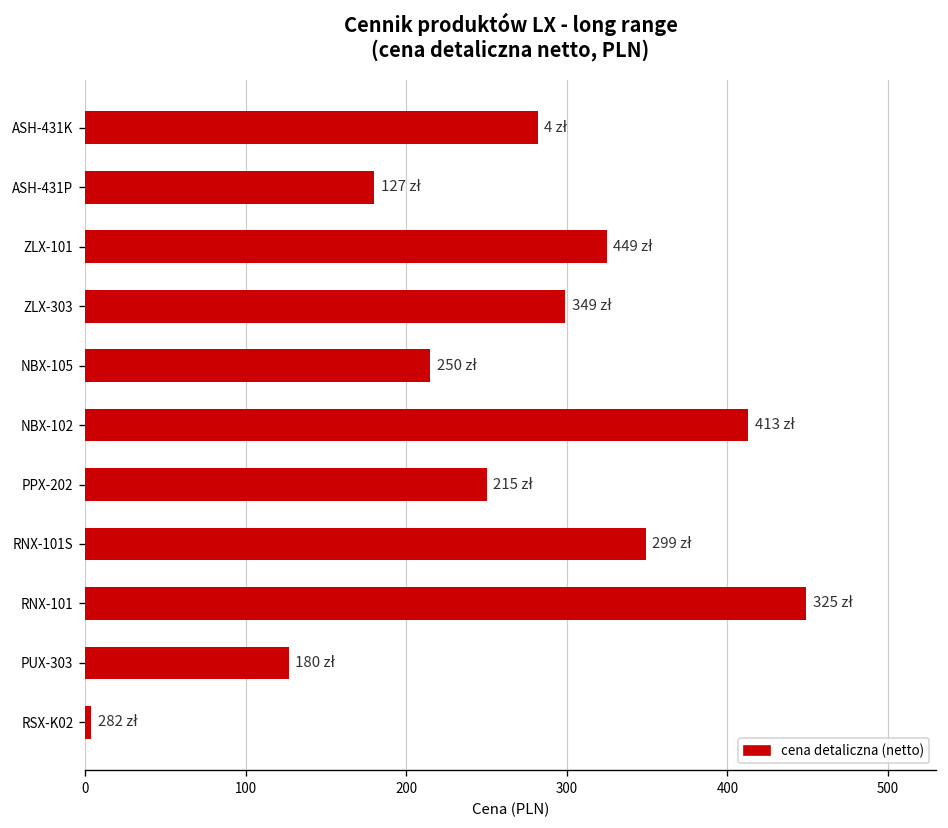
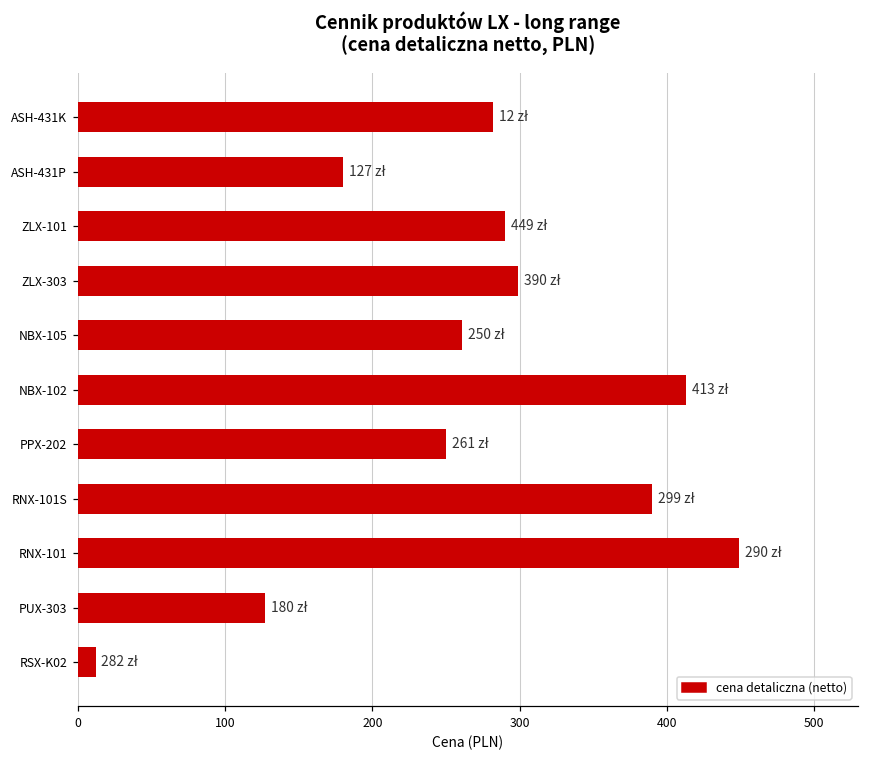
  {
-   "ZLX-101": 325,
-   "NBX-105": 215,
+   "ZLX-101": 290,
+   "NBX-105": 261,
    "NBX-102": 413,
-   "RNX-101S": 349,
-   "RSX-K02": 4
+   "RNX-101S": 390,
+   "RSX-K02": 12
  }
